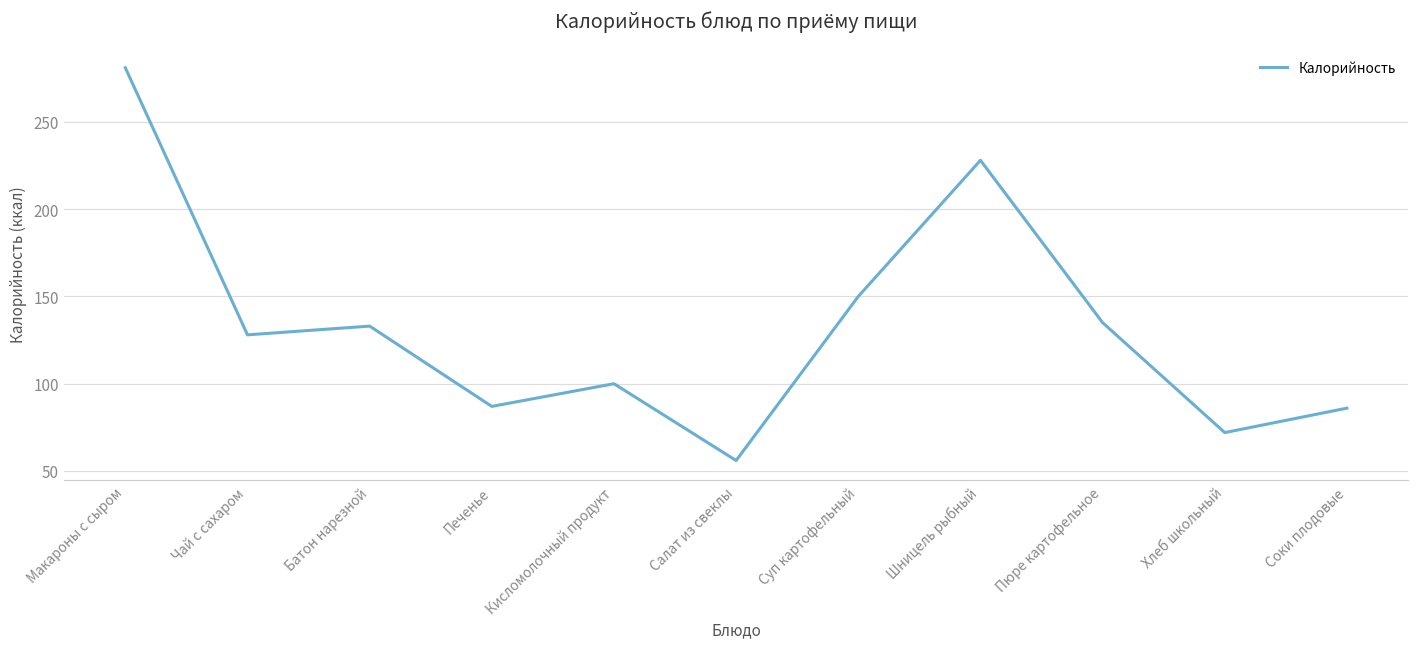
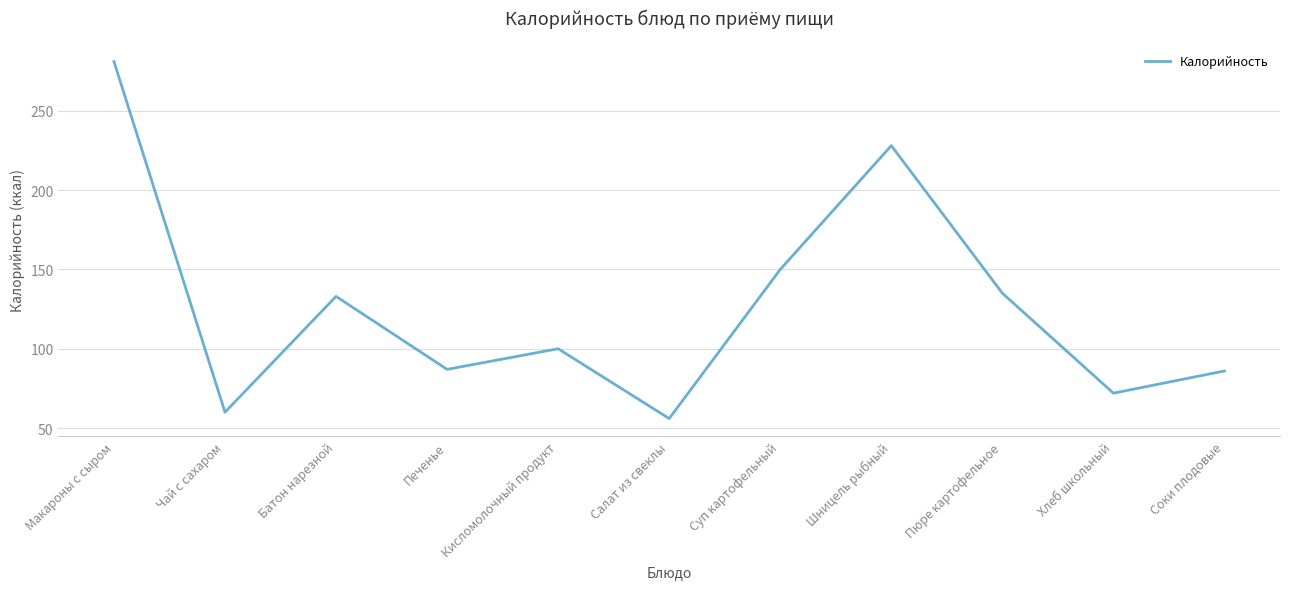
  {
    "Макароны с сыром": 281,
-   "Чай с сахаром": 128,
+   "Чай с сахаром": 60,
    "Батон нарезной": 133,
    "Печенье": 87,
    "Кисломолочный продукт": 100,
    "Салат из свеклы": 56,
    "Суп картофельный": 150,
    "Шницель рыбный": 228,
    "Пюре картофельное": 135,
    "Хлеб школьный": 72,
    "Соки плодовые": 86
  }
